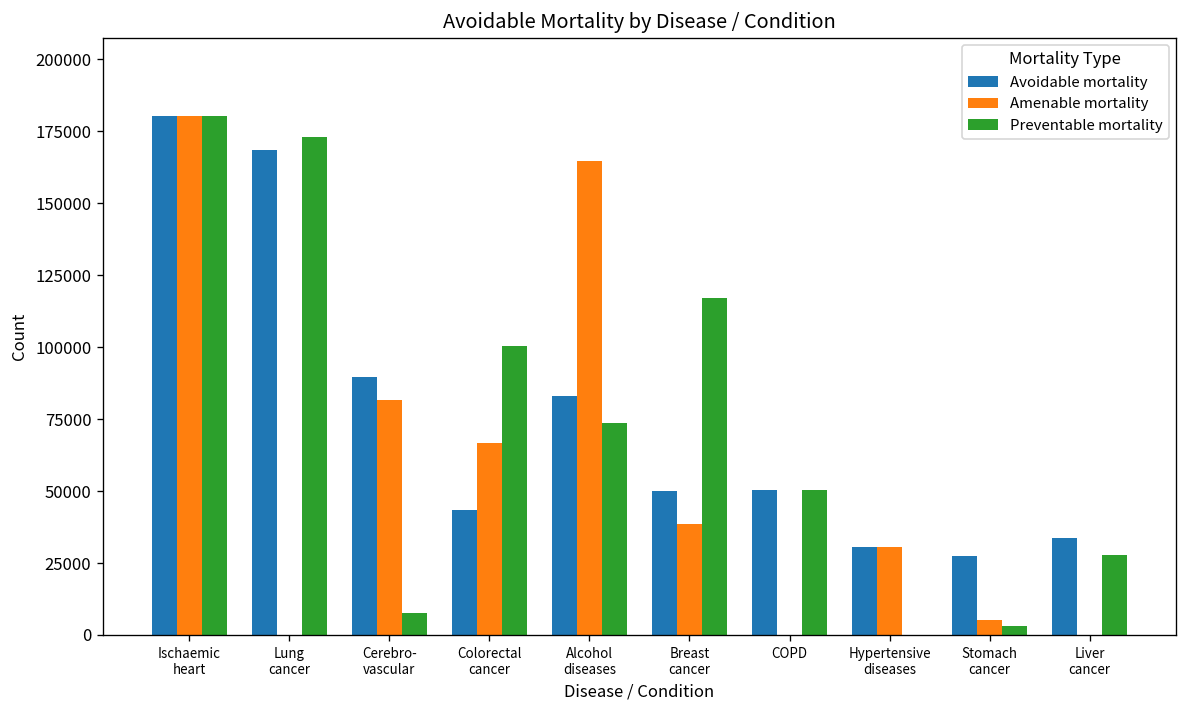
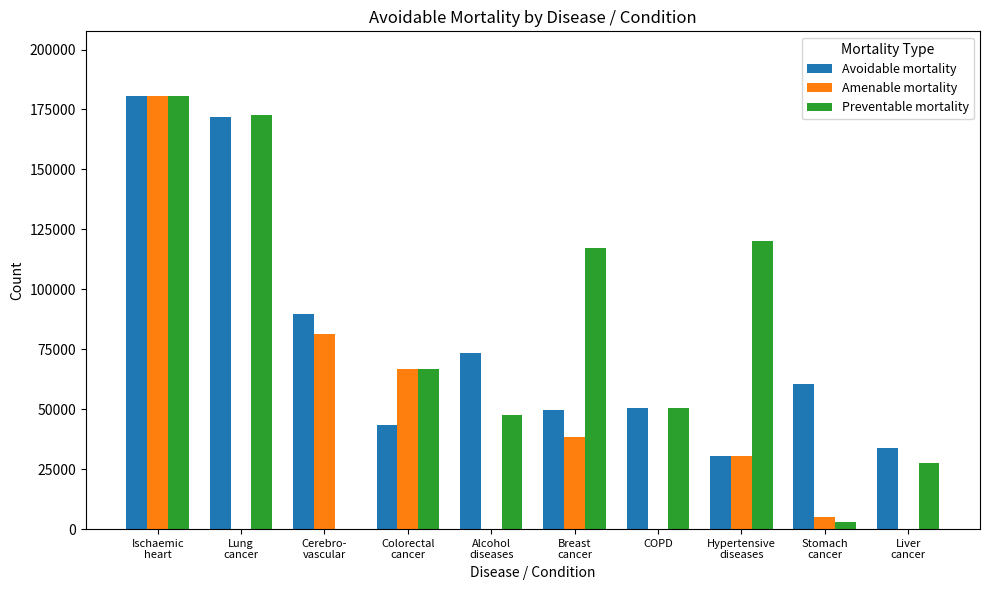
  {
    "Avoidable mortality": {
      "Ischaemic heart": 181000,
-     "Lung cancer": 168000,
+     "Lung cancer": 172000,
      "Cerebro- vascular": 90000,
      "Colorectal cancer": 44000,
-     "Alcohol diseases": 83000,
+     "Alcohol diseases": 74000,
      "Breast cancer": 50000,
      "COPD": 50000,
      "Hypertensive diseases": 30000,
-     "Stomach cancer": 28000,
+     "Stomach cancer": 60000,
      "Liver cancer": 34000
    },
    "Amenable mortality": {
      "Ischaemic heart": 181000,
      "Lung cancer": 0,
      "Cerebro- vascular": 82000,
      "Colorectal cancer": 67000,
-     "Alcohol diseases": 165000,
+     "Alcohol diseases": 0,
      "Breast cancer": 38000,
      "COPD": 0,
      "Hypertensive diseases": 30000,
      "Stomach cancer": 5000,
      "Liver cancer": 0
    },
    "Preventable mortality": {
      "Ischaemic heart": 181000,
      "Lung cancer": 173000,
-     "Cerebro- vascular": 7000,
-     "Colorectal cancer": 100000,
-     "Alcohol diseases": 74000,
+     "Cerebro- vascular": 0,
+     "Colorectal cancer": 67000,
+     "Alcohol diseases": 48000,
      "Breast cancer": 117000,
      "COPD": 50000,
-     "Hypertensive diseases": 0,
+     "Hypertensive diseases": 120000,
      "Stomach cancer": 3000,
      "Liver cancer": 28000
    }
  }
